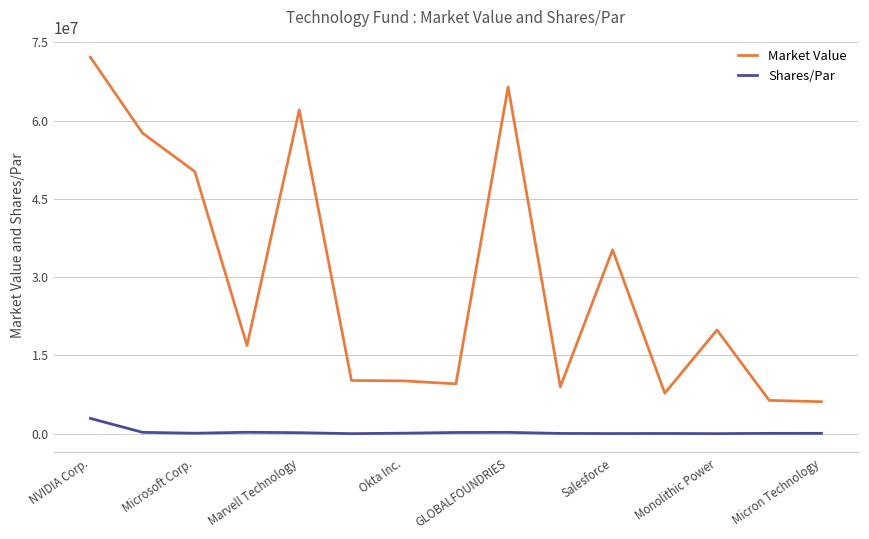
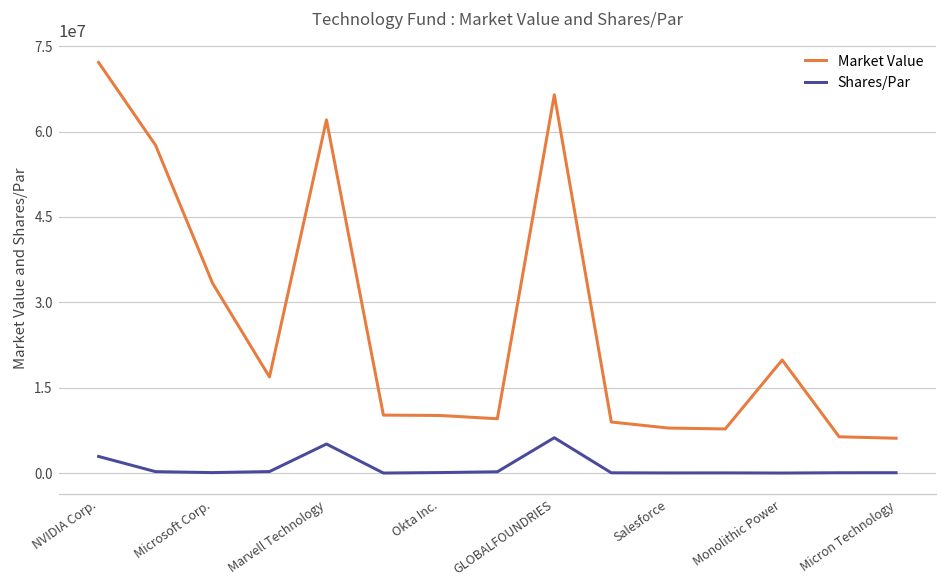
  {
    "Market Value": {
      "NVIDIA Corp.": 72000000,
-     "Microsoft Corp.": 50000000,
+     "Microsoft Corp.": 33000000,
      "Marvell Technology": 62000000,
      "Okta Inc.": 10000000,
      "GLOBALFOUNDRIES": 66000000,
-     "Salesforce": 35000000,
+     "Salesforce": 8000000,
      "Monolithic Power": 20000000,
      "Micron Technology": 6000000
    },
    "Shares/Par": {
      "NVIDIA Corp.": 3000000,
      "Microsoft Corp.": 0,
-     "Marvell Technology": 0,
+     "Marvell Technology": 5000000,
      "Okta Inc.": 0,
-     "GLOBALFOUNDRIES": 0,
+     "GLOBALFOUNDRIES": 6000000,
      "Salesforce": 0,
      "Monolithic Power": 0,
      "Micron Technology": 0
    }
  }
